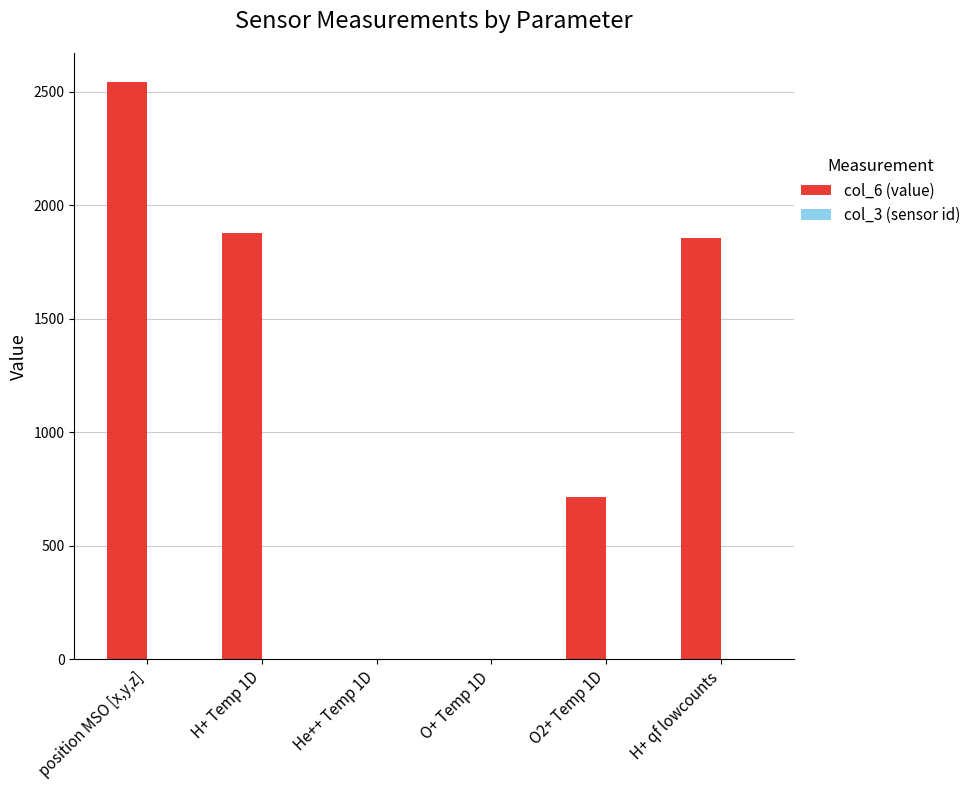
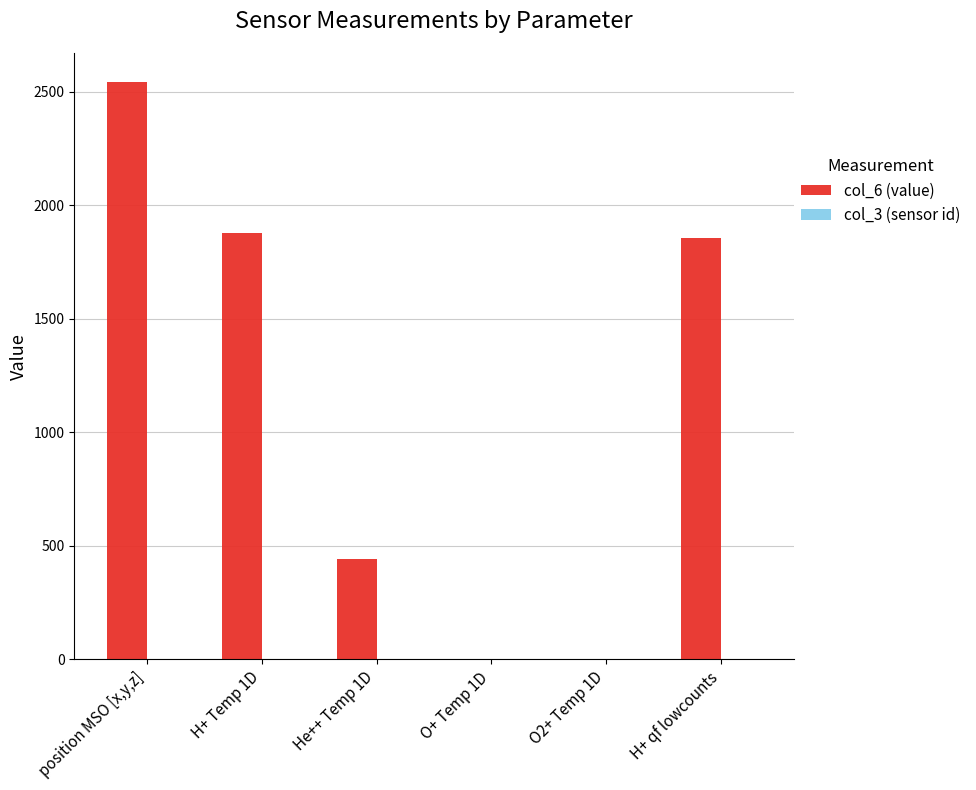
  {
    "col_6 (value)": {
      "position MSO [x,y,z]": 2540,
      "H+ Temp 1D": 1880,
-     "He++ Temp 1D": 0,
-     "O2+ Temp 1D": 710,
+     "He++ Temp 1D": 440,
+     "O2+ Temp 1D": 0,
      "H+ qf lowcounts": 1860
    }
  }
